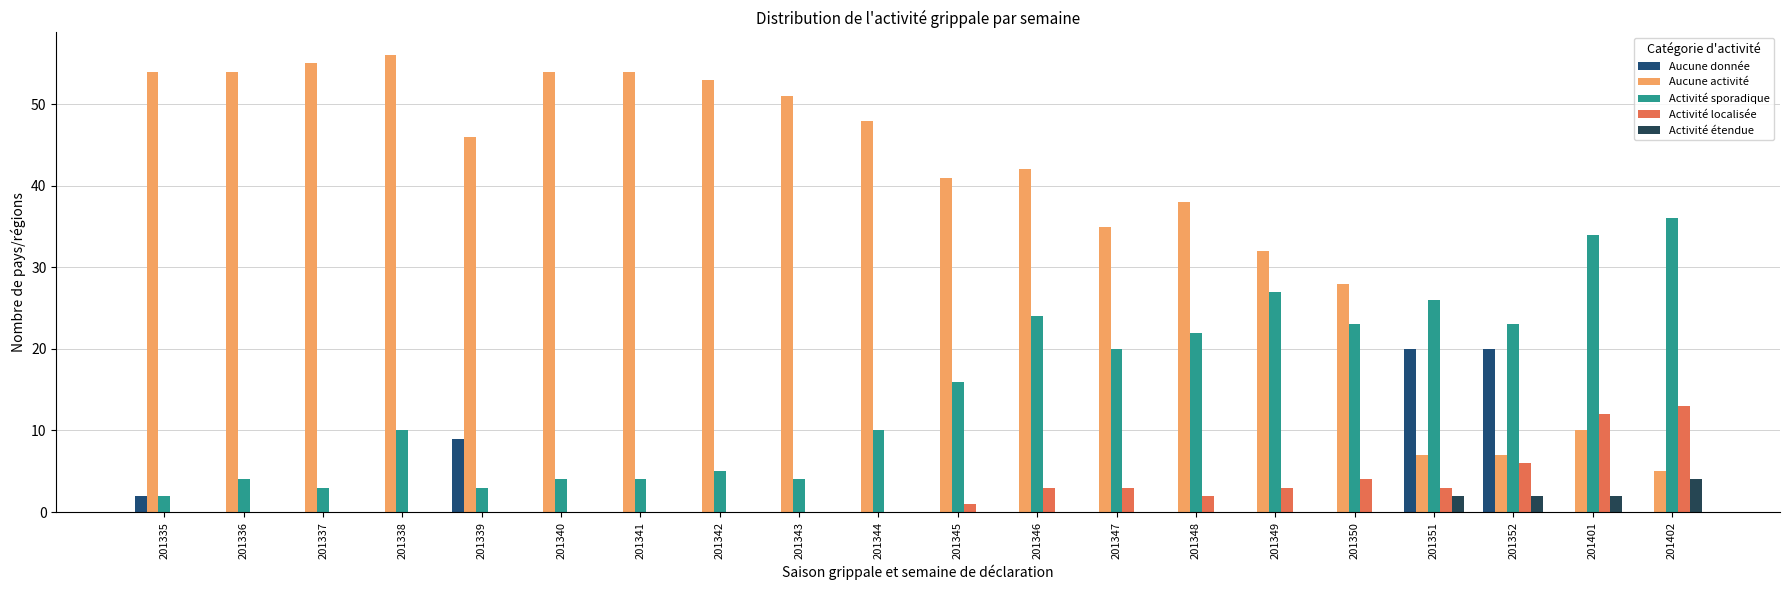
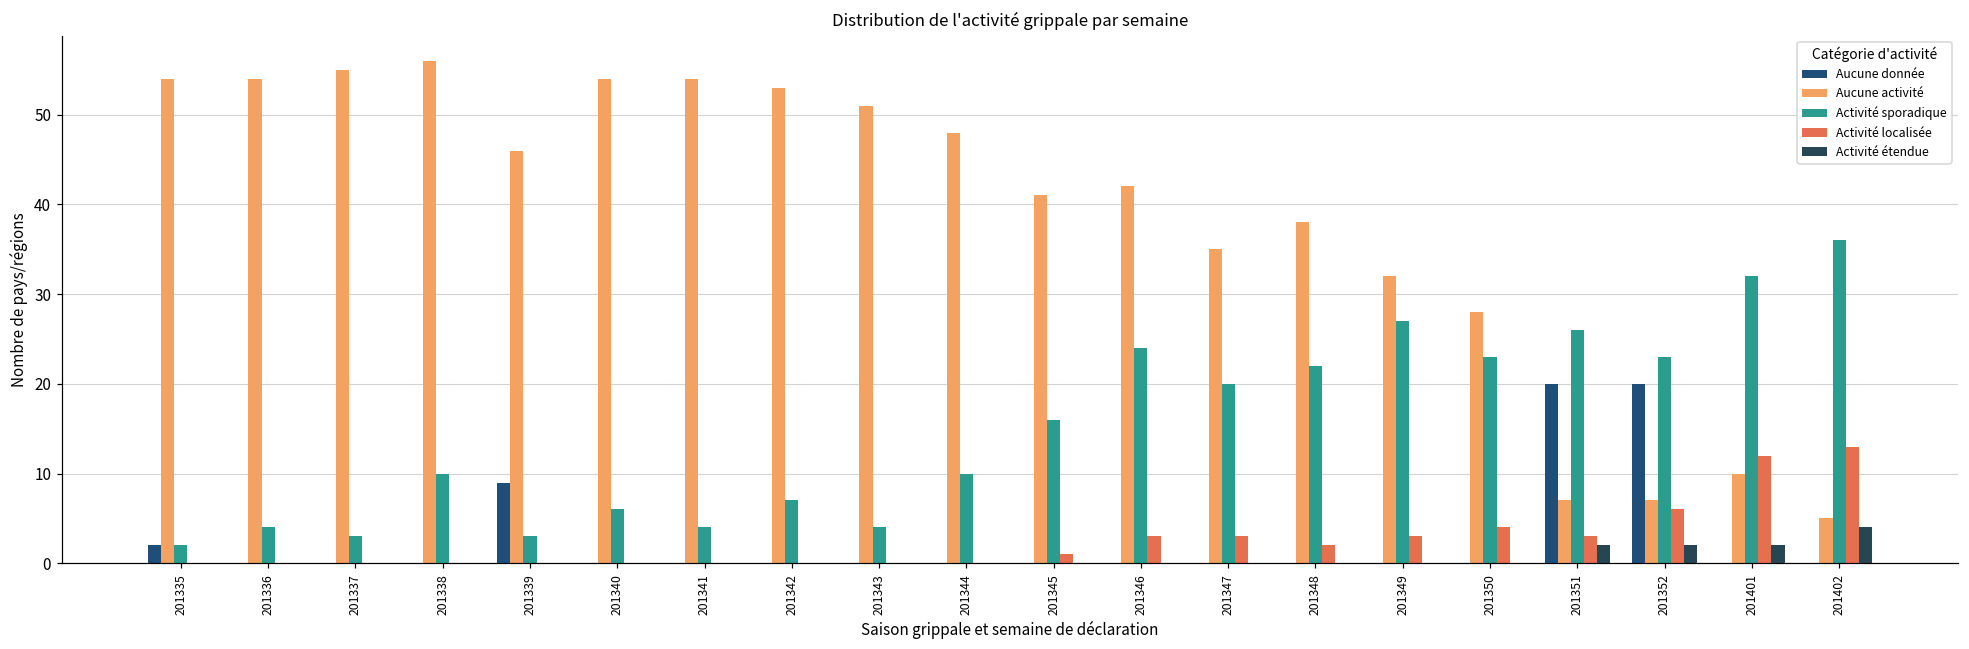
  {
    "Activité sporadique": {
      "201335": 2,
      "201336": 4,
      "201337": 3,
      "201338": 10,
      "201339": 3,
-     "201340": 4,
+     "201340": 6,
      "201341": 4,
-     "201342": 5,
+     "201342": 7,
      "201343": 4,
      "201344": 10,
      "201345": 16,
      "201346": 24,
      "201347": 20,
      "201348": 22,
      "201349": 27,
      "201350": 23,
      "201351": 26,
      "201352": 23,
-     "201401": 34,
+     "201401": 32,
      "201402": 36
    }
  }
